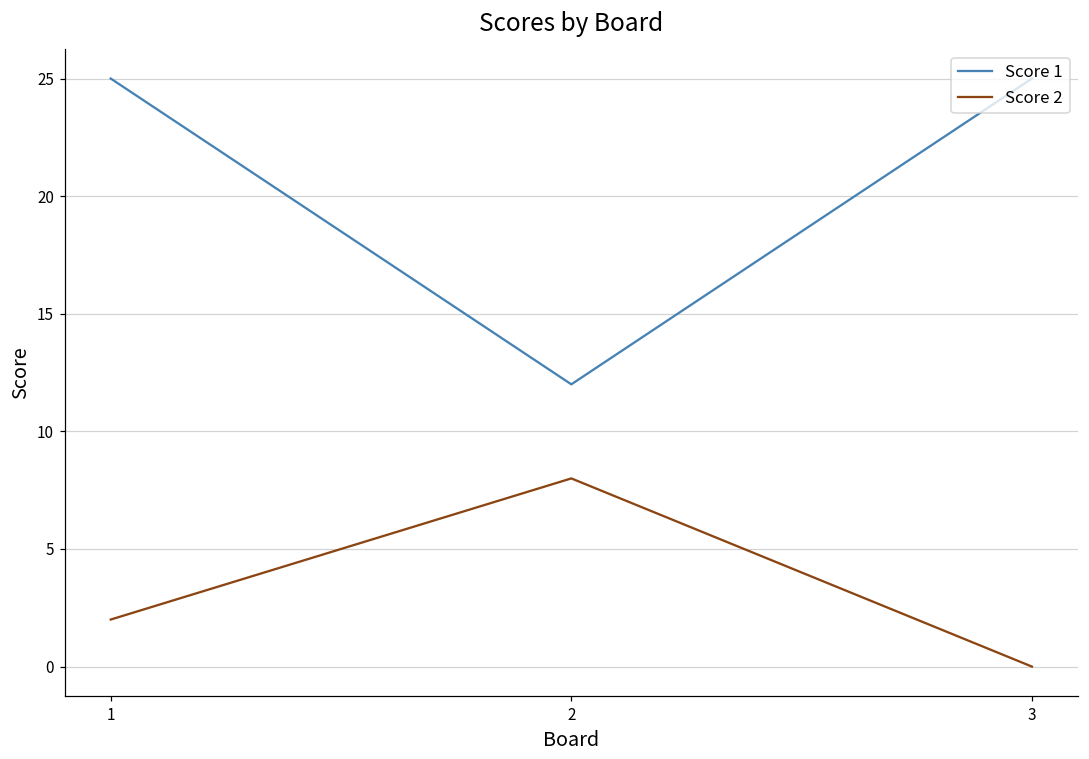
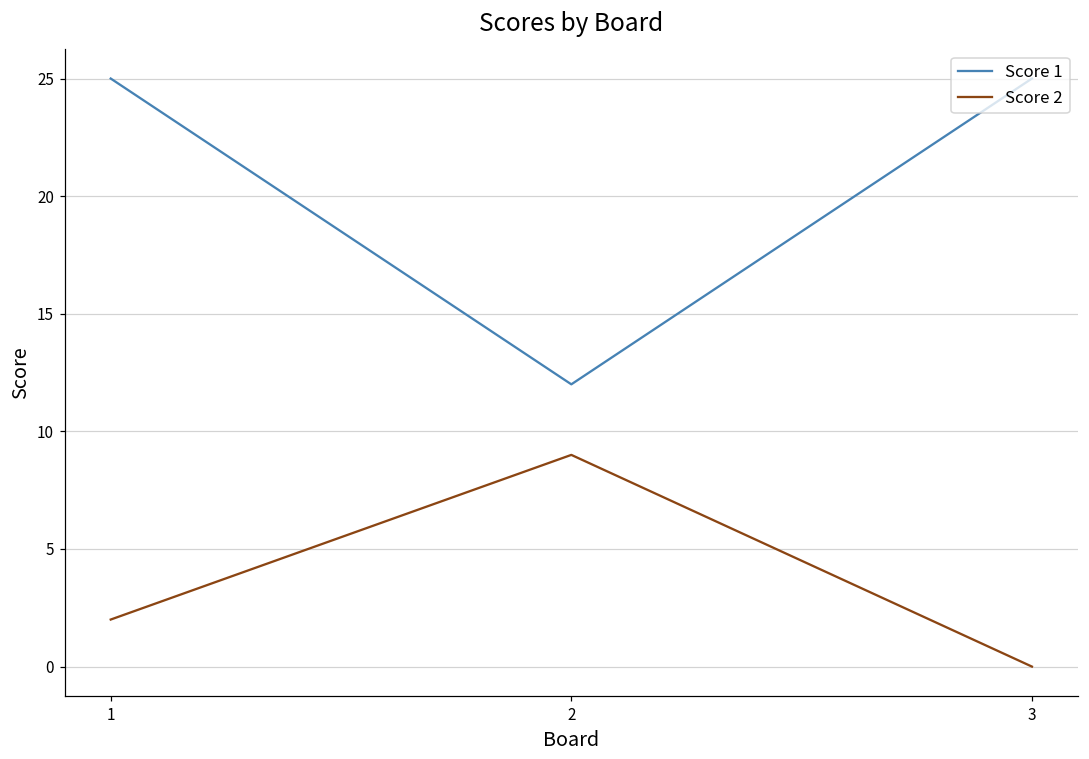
  {
    "Score 1": {
      "1": 25,
      "2": 12
    },
    "Score 2": {
      "1": 2,
-     "2": 8,
+     "2": 9,
      "3": 0
    }
  }
